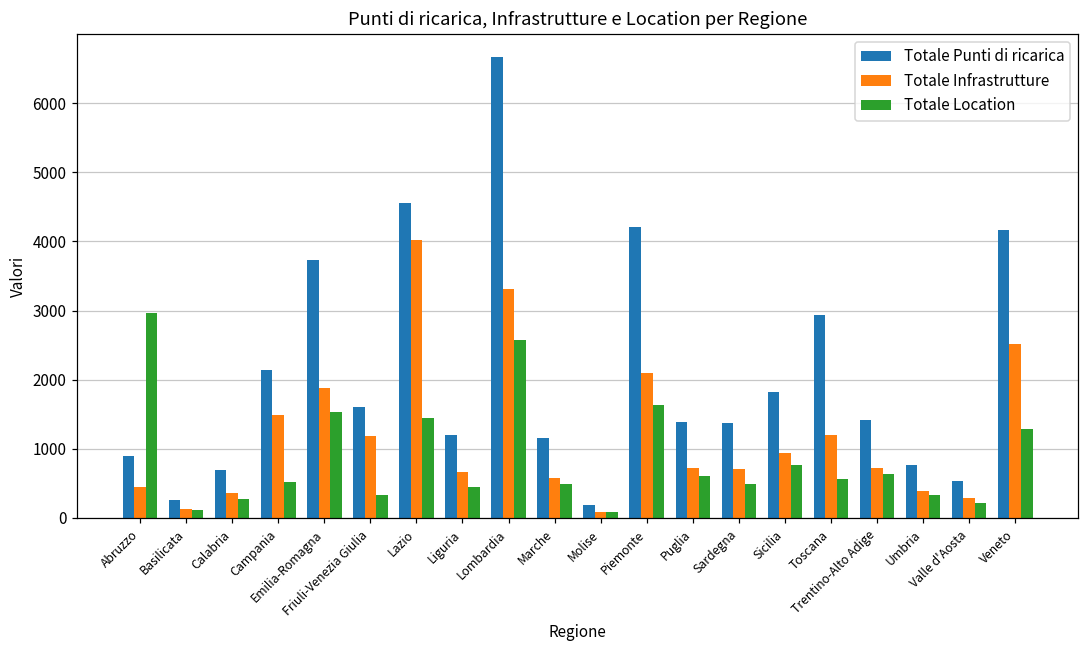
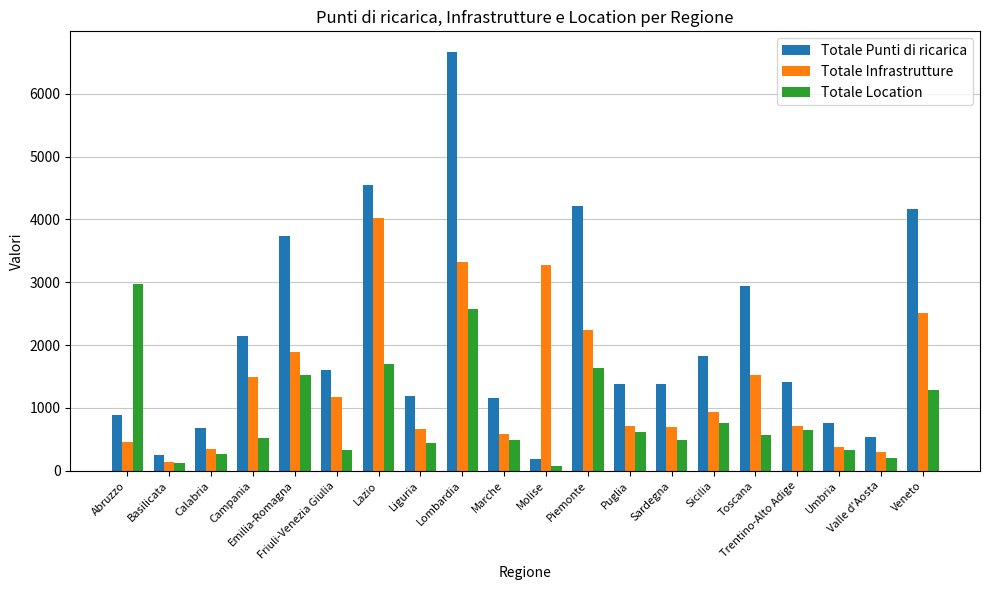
  {
    "Totale Punti di ricarica": {
      "Abruzzo": 900,
      "Basilicata": 300,
      "Calabria": 700,
      "Campania": 2100,
      "Emilia-Romagna": 3700,
      "Friuli-Venezia Giulia": 1600,
      "Lazio": 4600,
      "Liguria": 1200,
      "Lombardia": 6700,
      "Marche": 1200,
      "Molise": 200,
      "Piemonte": 4200,
      "Puglia": 1400,
      "Sardegna": 1400,
      "Sicilia": 1800,
      "Toscana": 2900,
      "Trentino-Alto Adige": 1400,
      "Umbria": 800,
      "Valle d'Aosta": 500,
      "Veneto": 4200
    },
    "Totale Infrastrutture": {
      "Abruzzo": 500,
      "Basilicata": 100,
      "Calabria": 400,
      "Campania": 1500,
      "Emilia-Romagna": 1900,
      "Friuli-Venezia Giulia": 1200,
      "Lazio": 4000,
      "Liguria": 700,
      "Lombardia": 3300,
      "Marche": 600,
-     "Molise": 100,
-     "Piemonte": 2100,
+     "Molise": 3300,
+     "Piemonte": 2200,
      "Puglia": 700,
      "Sardegna": 700,
      "Sicilia": 900,
-     "Toscana": 1200,
+     "Toscana": 1500,
      "Trentino-Alto Adige": 700,
      "Umbria": 400,
      "Valle d'Aosta": 300,
      "Veneto": 2500
    },
    "Totale Location": {
      "Abruzzo": 3000,
      "Basilicata": 100,
      "Calabria": 300,
      "Campania": 500,
      "Emilia-Romagna": 1500,
      "Friuli-Venezia Giulia": 300,
-     "Lazio": 1400,
+     "Lazio": 1700,
      "Liguria": 400,
      "Lombardia": 2600,
      "Marche": 500,
      "Molise": 100,
      "Piemonte": 1600,
      "Puglia": 600,
      "Sardegna": 500,
      "Sicilia": 800,
      "Toscana": 600,
      "Trentino-Alto Adige": 600,
      "Umbria": 300,
      "Valle d'Aosta": 200,
      "Veneto": 1300
    }
  }
